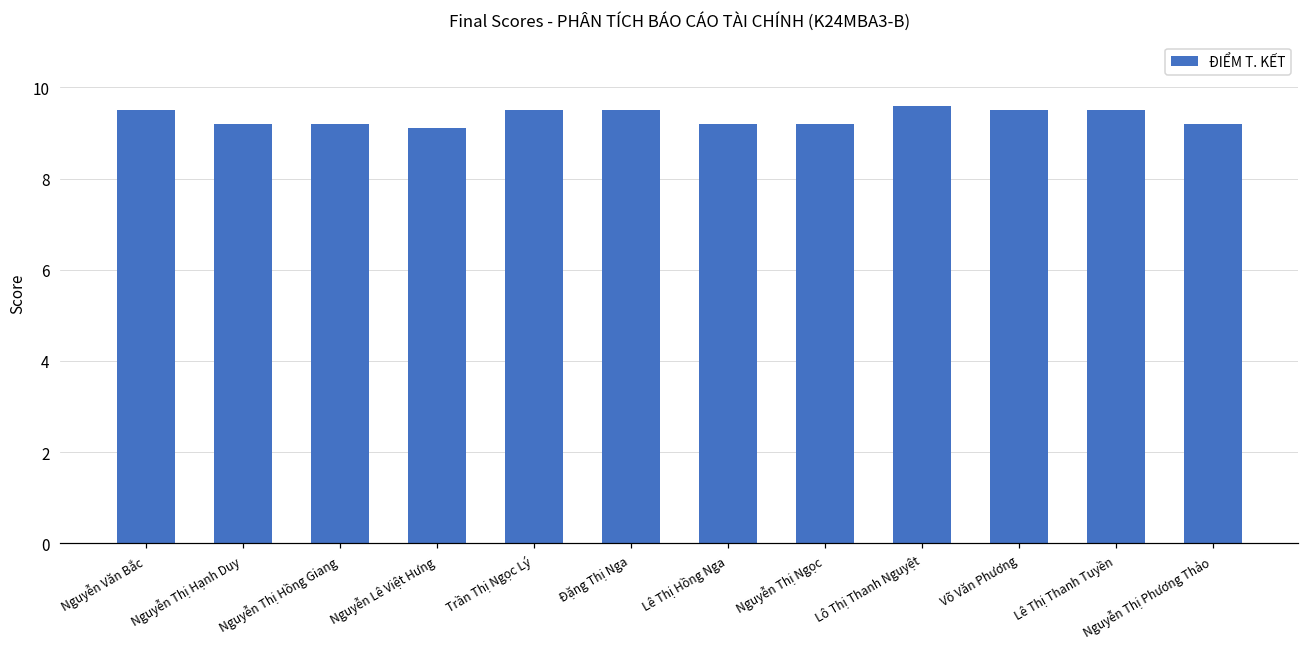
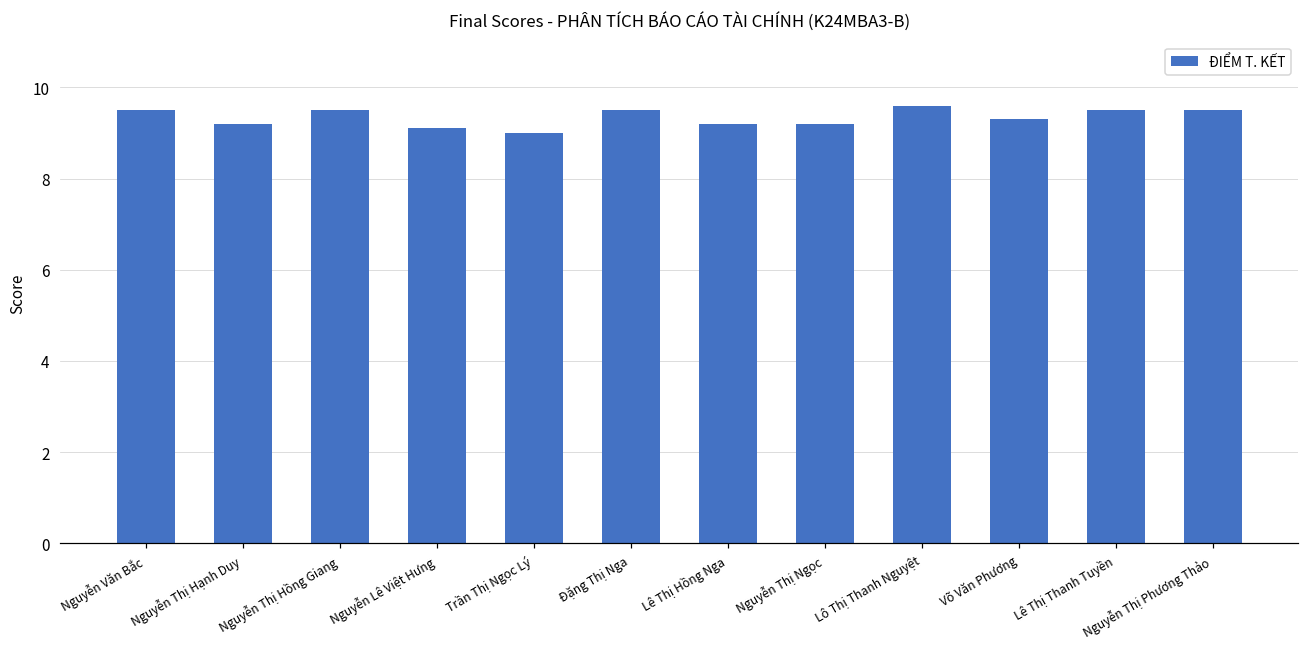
  {
    "Nguyễn Văn Bắc": 9.5,
    "Nguyễn Thị Hạnh Duy": 9.2,
-   "Nguyễn Thị Hồng Giang": 9.2,
+   "Nguyễn Thị Hồng Giang": 9.5,
    "Nguyễn Lê Việt Hưng": 9.1,
-   "Trần Thị Ngọc Lý": 9.5,
+   "Trần Thị Ngọc Lý": 9.0,
    "Đặng Thị Nga": 9.5,
    "Lê Thị Hồng Nga": 9.2,
    "Nguyễn Thị Ngọc": 9.2,
    "Lô Thị Thanh Nguyệt": 9.6,
-   "Võ Văn Phương": 9.5,
+   "Võ Văn Phương": 9.3,
    "Lê Thị Thanh Tuyền": 9.5,
-   "Nguyễn Thị Phương Thảo": 9.2
+   "Nguyễn Thị Phương Thảo": 9.5
  }
